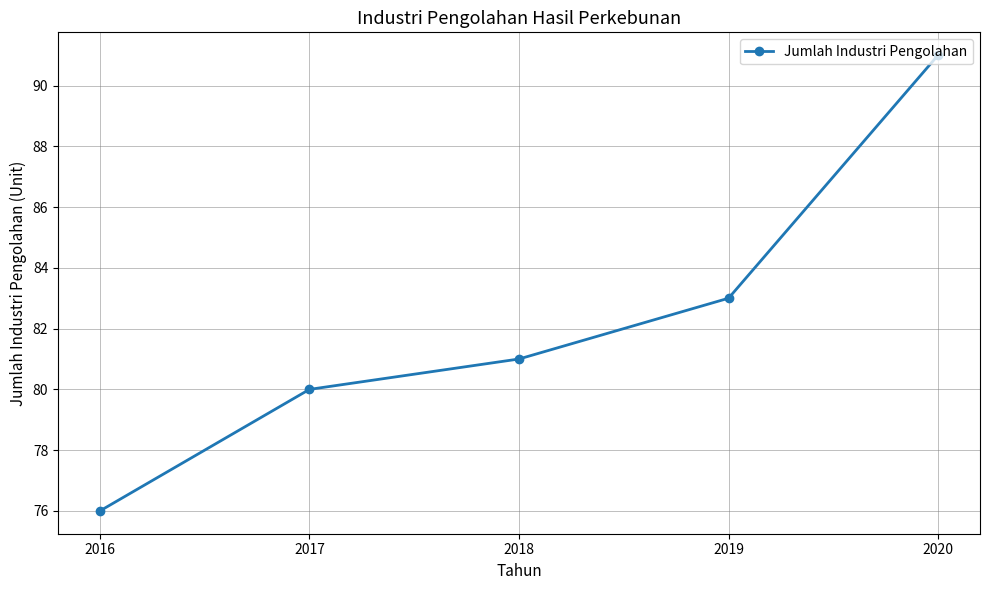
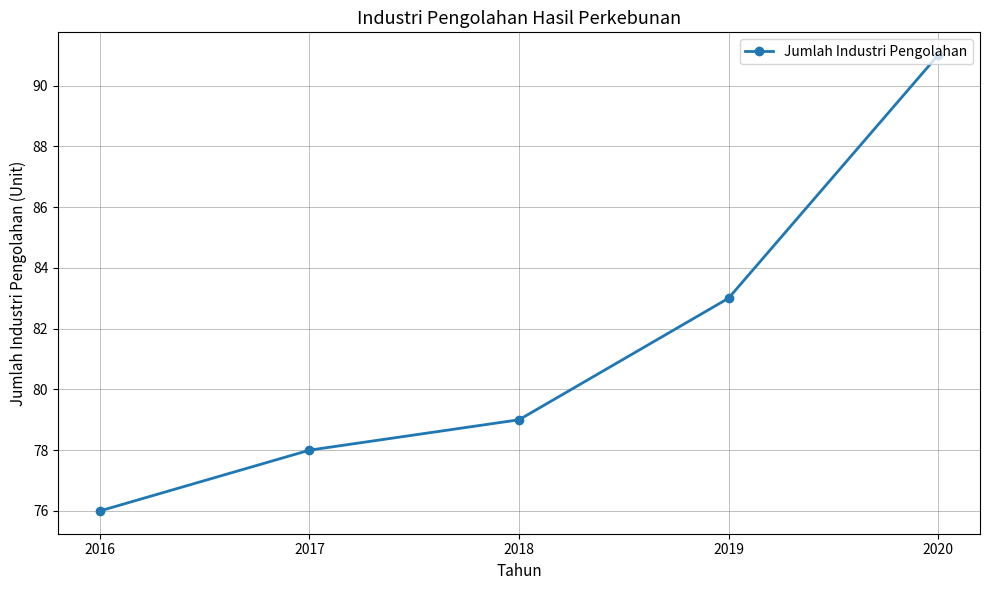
  {
    "2016": 76,
-   "2017": 80,
-   "2018": 81,
+   "2017": 78,
+   "2018": 79,
    "2019": 83
  }
